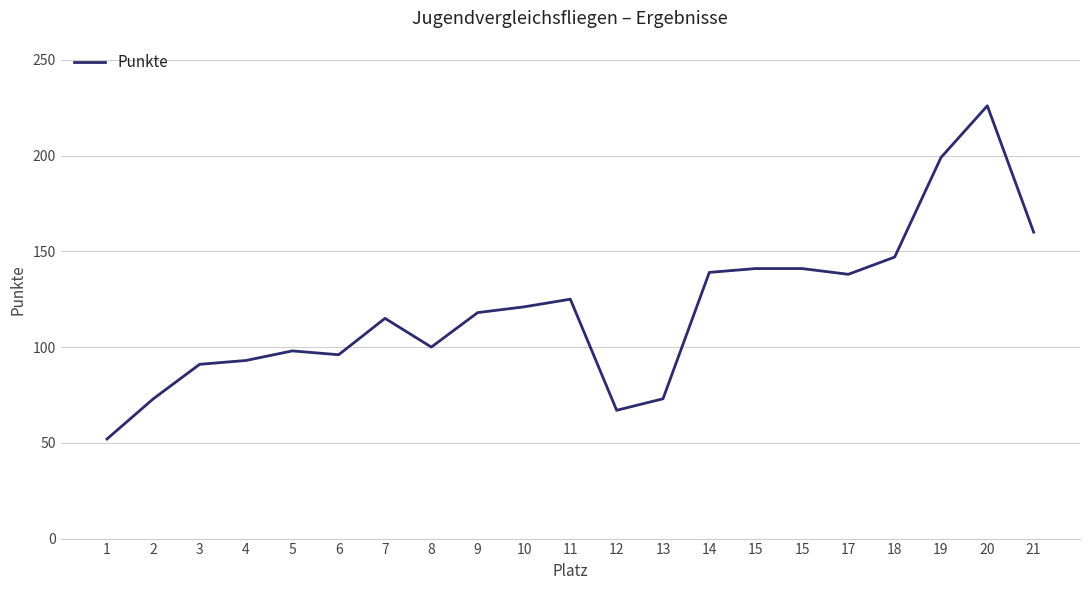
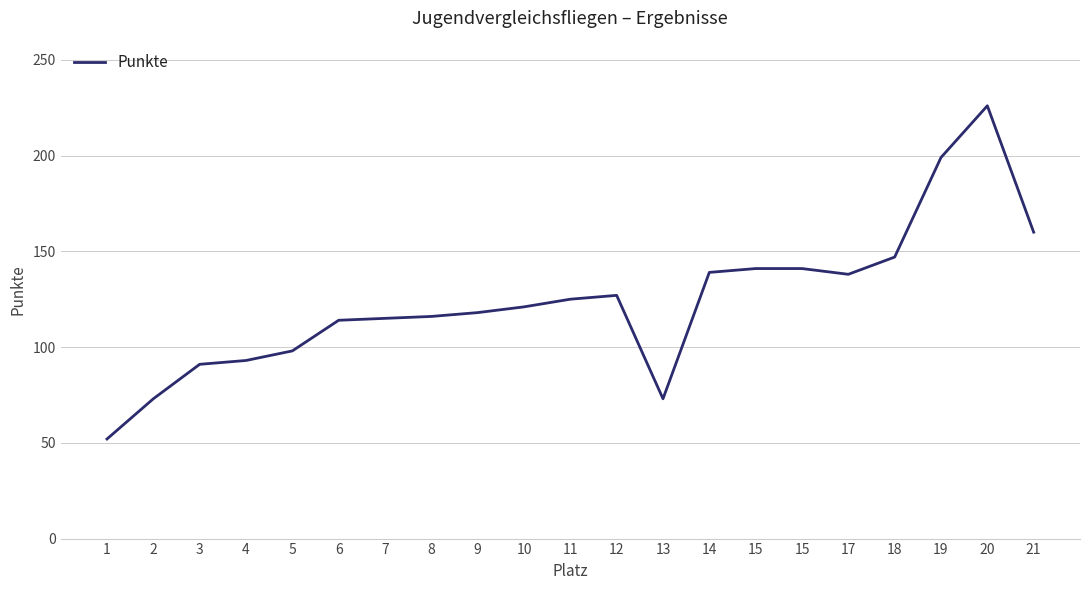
  {
    "1": 52,
    "2": 73,
    "3": 91,
    "4": 93,
    "5": 98,
-   "6": 96,
+   "6": 114,
    "7": 115,
-   "8": 100,
+   "8": 116,
    "9": 118,
    "10": 121,
    "11": 125,
-   "12": 67,
+   "12": 127,
    "13": 73,
    "14": 139,
    "17": 138,
    "18": 147,
    "19": 199,
    "20": 226,
    "21": 160
  }
